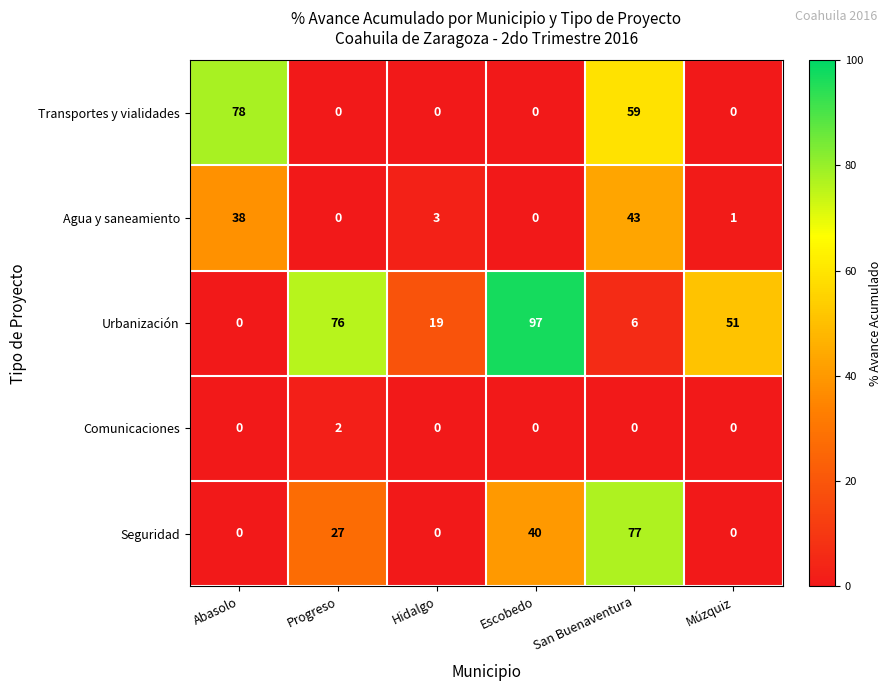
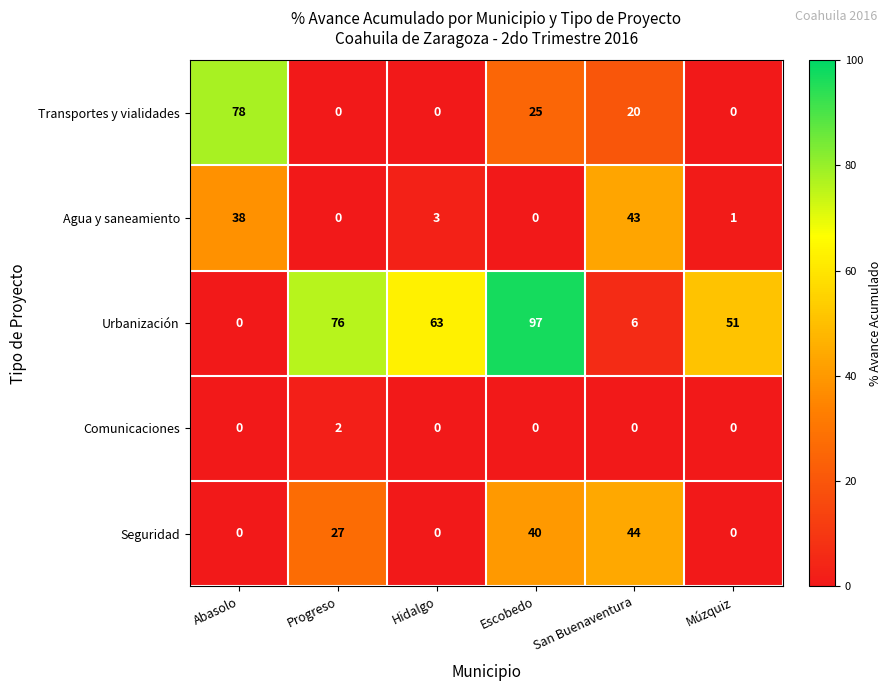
  {
    "Transportes y vialidades": {
      "Abasolo": 78,
      "Progreso": 0,
      "Hidalgo": 0,
-     "Escobedo": 0,
-     "San Buenaventura": 59,
+     "Escobedo": 25,
+     "San Buenaventura": 20,
      "Múzquiz": 0
    },
    "Agua y saneamiento": {
      "Abasolo": 38,
      "Progreso": 0,
      "Hidalgo": 3,
      "Escobedo": 0,
      "San Buenaventura": 43,
      "Múzquiz": 1
    },
    "Urbanización": {
      "Abasolo": 0,
      "Progreso": 76,
-     "Hidalgo": 19,
+     "Hidalgo": 63,
      "Escobedo": 97,
      "San Buenaventura": 6,
      "Múzquiz": 51
    },
    "Comunicaciones": {
      "Abasolo": 0,
      "Progreso": 2,
      "Hidalgo": 0,
      "Escobedo": 0,
      "San Buenaventura": 0,
      "Múzquiz": 0
    },
    "Seguridad": {
      "Abasolo": 0,
      "Progreso": 27,
      "Hidalgo": 0,
      "Escobedo": 40,
-     "San Buenaventura": 77,
+     "San Buenaventura": 44,
      "Múzquiz": 0
    }
  }
